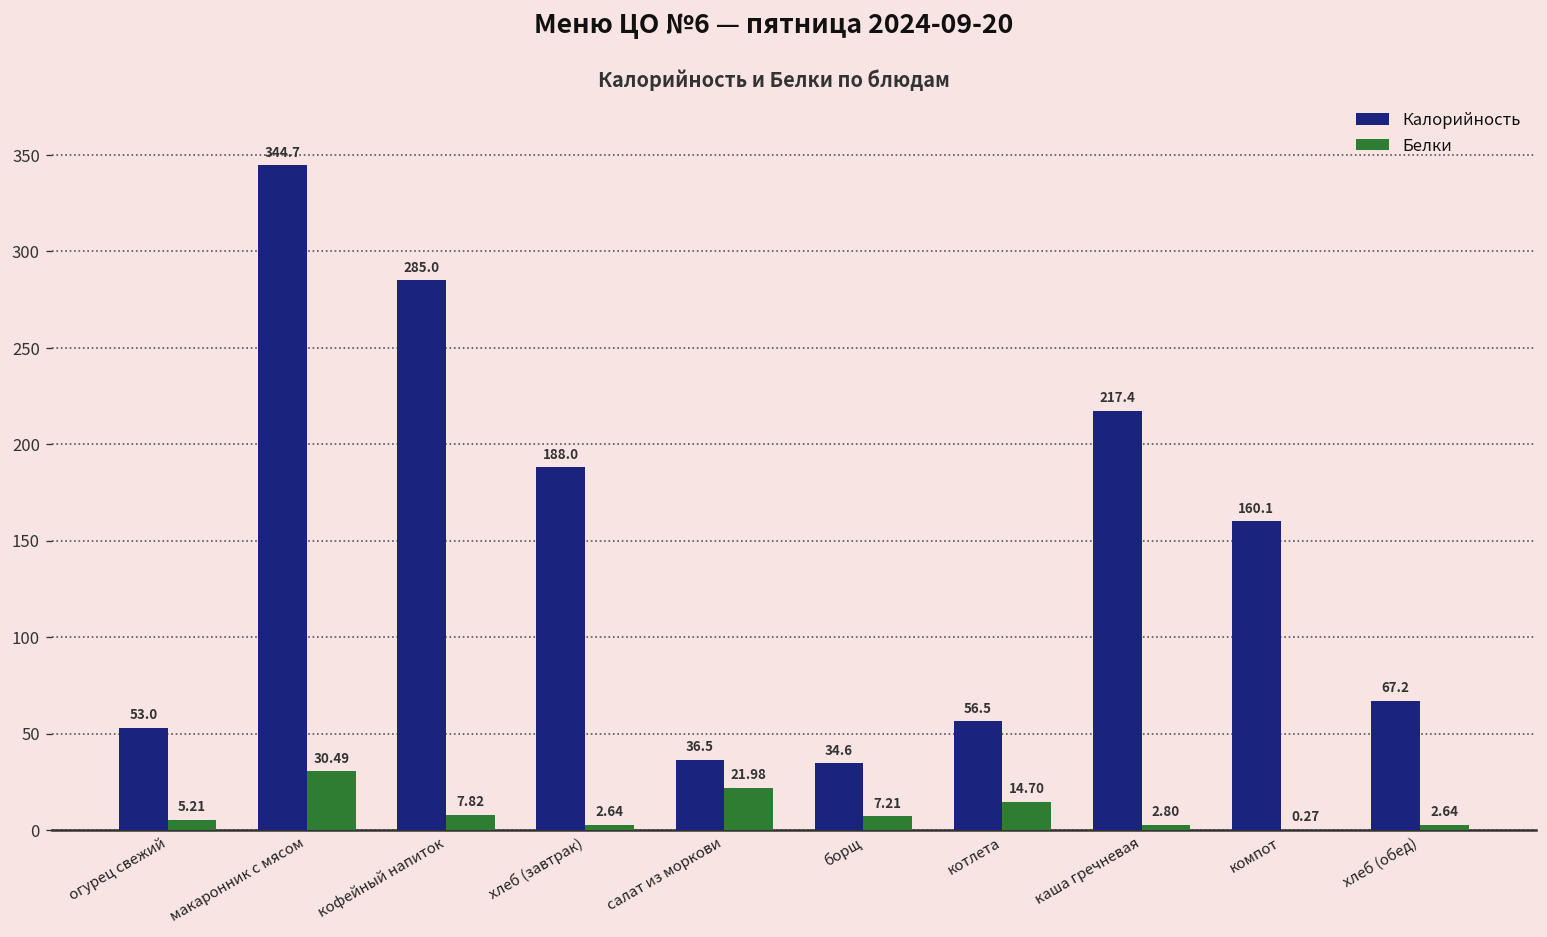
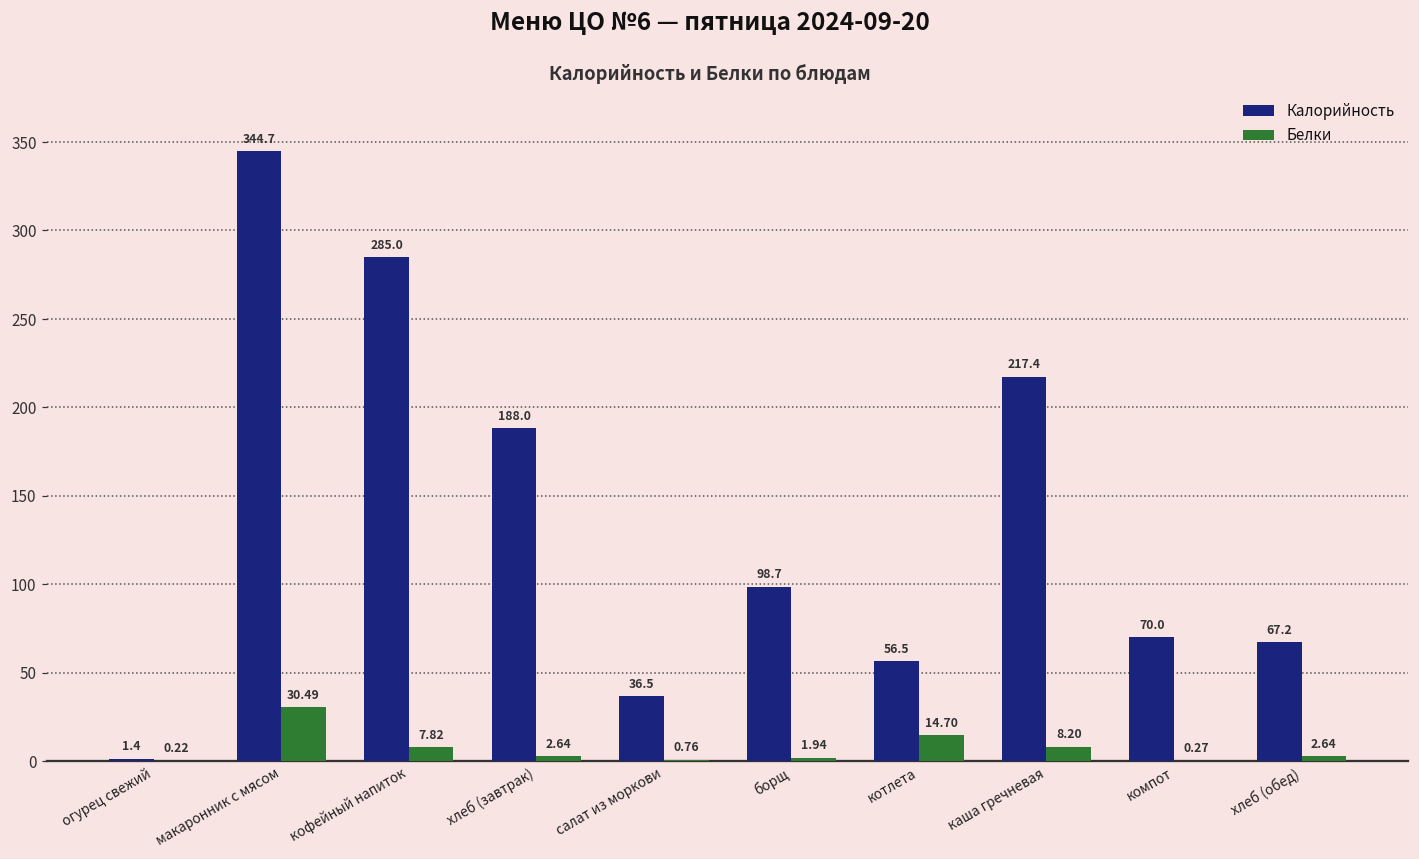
  {
    "Калорийность": {
-     "огурец свежий": 53.0,
+     "огурец свежий": 1.4,
      "макаронник с мясом": 344.7,
      "кофейный напиток": 285.0,
      "хлеб (завтрак)": 188.0,
      "салат из моркови": 36.5,
-     "борщ": 34.6,
+     "борщ": 98.7,
      "котлета": 56.5,
      "каша гречневая": 217.4,
-     "компот": 160.1,
+     "компот": 70.0,
      "хлеб (обед)": 67.2
    },
    "Белки": {
-     "огурец свежий": 5.21,
+     "огурец свежий": 0.22,
      "макаронник с мясом": 30.49,
      "кофейный напиток": 7.82,
      "хлеб (завтрак)": 2.64,
-     "салат из моркови": 21.98,
-     "борщ": 7.21,
+     "салат из моркови": 0.76,
+     "борщ": 1.94,
      "котлета": 14.70,
-     "каша гречневая": 2.80,
+     "каша гречневая": 8.20,
      "компот": 0.27,
      "хлеб (обед)": 2.64
    }
  }
